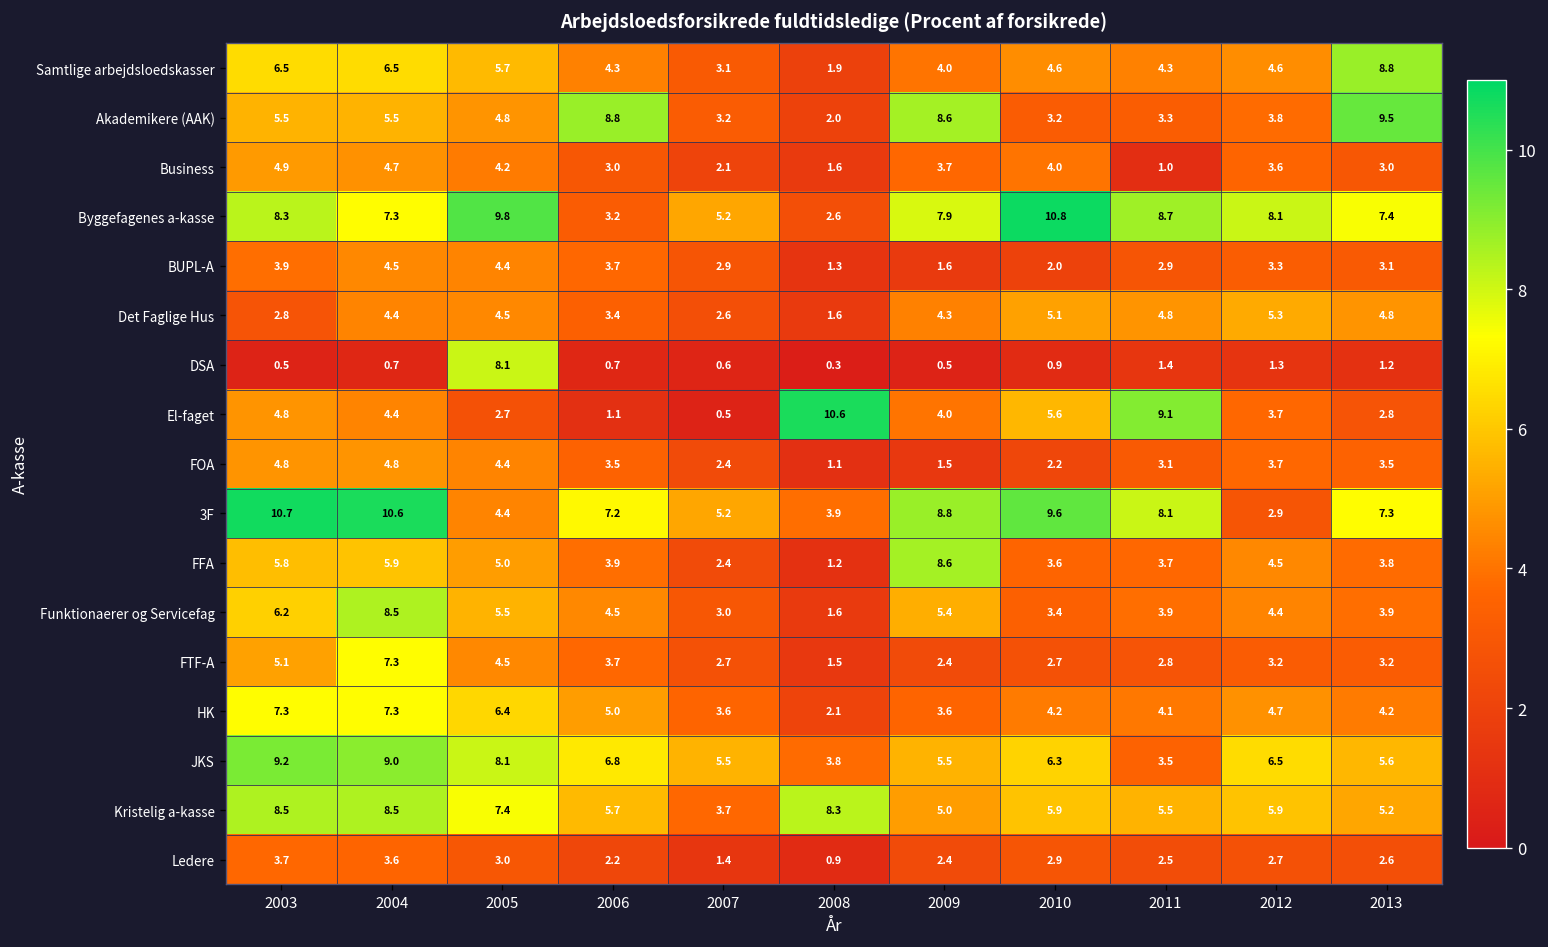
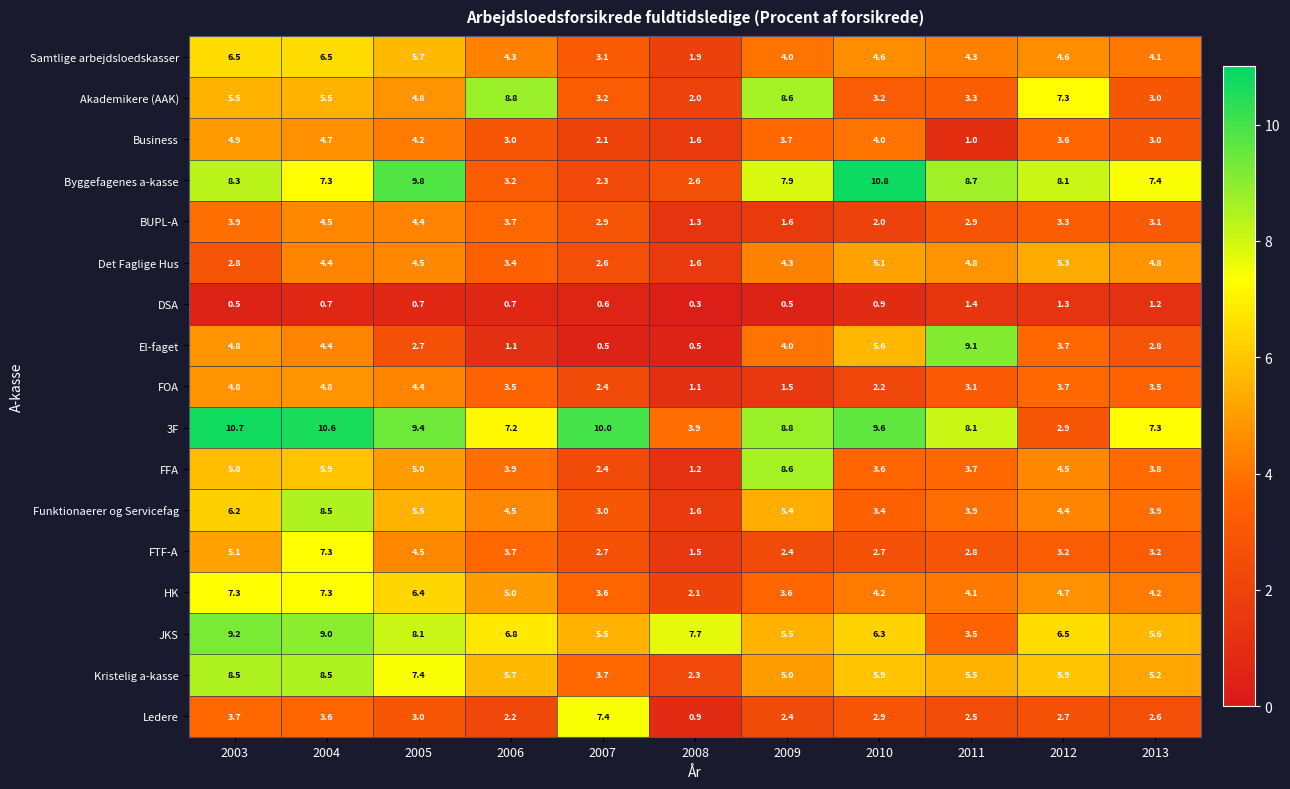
  {
    "Samtlige arbejdsloedskasser": {
      "2003": 6.5,
      "2004": 6.5,
      "2005": 5.7,
      "2006": 4.3,
      "2007": 3.1,
      "2008": 1.9,
      "2009": 4.0,
      "2010": 4.6,
      "2011": 4.3,
      "2012": 4.6,
-     "2013": 8.8
+     "2013": 4.1
    },
    "Akademikere (AAK)": {
      "2003": 5.5,
      "2004": 5.5,
      "2005": 4.8,
      "2006": 8.8,
      "2007": 3.2,
      "2008": 2.0,
      "2009": 8.6,
      "2010": 3.2,
      "2011": 3.3,
-     "2012": 3.8,
-     "2013": 9.5
+     "2012": 7.3,
+     "2013": 3.0
    },
    "Business": {
      "2003": 4.9,
      "2004": 4.7,
      "2005": 4.2,
      "2006": 3.0,
      "2007": 2.1,
      "2008": 1.6,
      "2009": 3.7,
      "2010": 4.0,
      "2011": 1.0,
      "2012": 3.6,
      "2013": 3.0
    },
    "Byggefagenes a-kasse": {
      "2003": 8.3,
      "2004": 7.3,
      "2005": 9.8,
      "2006": 3.2,
-     "2007": 5.2,
+     "2007": 2.3,
      "2008": 2.6,
      "2009": 7.9,
      "2010": 10.8,
      "2011": 8.7,
      "2012": 8.1,
      "2013": 7.4
    },
    "BUPL-A": {
      "2003": 3.9,
      "2004": 4.5,
      "2005": 4.4,
      "2006": 3.7,
      "2007": 2.9,
      "2008": 1.3,
      "2009": 1.6,
      "2010": 2.0,
      "2011": 2.9,
      "2012": 3.3,
      "2013": 3.1
    },
    "Det Faglige Hus": {
      "2003": 2.8,
      "2004": 4.4,
      "2005": 4.5,
      "2006": 3.4,
      "2007": 2.6,
      "2008": 1.6,
      "2009": 4.3,
      "2010": 5.1,
      "2011": 4.8,
      "2012": 5.3,
      "2013": 4.8
    },
    "DSA": {
      "2003": 0.5,
      "2004": 0.7,
-     "2005": 8.1,
+     "2005": 0.7,
      "2006": 0.7,
      "2007": 0.6,
      "2008": 0.3,
      "2009": 0.5,
      "2010": 0.9,
      "2011": 1.4,
      "2012": 1.3,
      "2013": 1.2
    },
    "El-faget": {
      "2003": 4.8,
      "2004": 4.4,
      "2005": 2.7,
      "2006": 1.1,
      "2007": 0.5,
-     "2008": 10.6,
+     "2008": 0.5,
      "2009": 4.0,
      "2010": 5.6,
      "2011": 9.1,
      "2012": 3.7,
      "2013": 2.8
    },
    "FOA": {
      "2003": 4.8,
      "2004": 4.8,
      "2005": 4.4,
      "2006": 3.5,
      "2007": 2.4,
      "2008": 1.1,
      "2009": 1.5,
      "2010": 2.2,
      "2011": 3.1,
      "2012": 3.7,
      "2013": 3.5
    },
    "3F": {
      "2003": 10.7,
      "2004": 10.6,
-     "2005": 4.4,
+     "2005": 9.4,
      "2006": 7.2,
-     "2007": 5.2,
+     "2007": 10.0,
      "2008": 3.9,
      "2009": 8.8,
      "2010": 9.6,
      "2011": 8.1,
      "2012": 2.9,
      "2013": 7.3
    },
    "FFA": {
      "2003": 5.8,
      "2004": 5.9,
      "2005": 5.0,
      "2006": 3.9,
      "2007": 2.4,
      "2008": 1.2,
      "2009": 8.6,
      "2010": 3.6,
      "2011": 3.7,
      "2012": 4.5,
      "2013": 3.8
    },
    "Funktionaerer og Servicefag": {
      "2003": 6.2,
      "2004": 8.5,
      "2005": 5.5,
      "2006": 4.5,
      "2007": 3.0,
      "2008": 1.6,
      "2009": 5.4,
      "2010": 3.4,
      "2011": 3.9,
      "2012": 4.4,
      "2013": 3.9
    },
    "FTF-A": {
      "2003": 5.1,
      "2004": 7.3,
      "2005": 4.5,
      "2006": 3.7,
      "2007": 2.7,
      "2008": 1.5,
      "2009": 2.4,
      "2010": 2.7,
      "2011": 2.8,
      "2012": 3.2,
      "2013": 3.2
    },
    "HK": {
      "2003": 7.3,
      "2004": 7.3,
      "2005": 6.4,
      "2006": 5.0,
      "2007": 3.6,
      "2008": 2.1,
      "2009": 3.6,
      "2010": 4.2,
      "2011": 4.1,
      "2012": 4.7,
      "2013": 4.2
    },
    "JKS": {
      "2003": 9.2,
      "2004": 9.0,
      "2005": 8.1,
      "2006": 6.8,
      "2007": 5.5,
-     "2008": 3.8,
+     "2008": 7.7,
      "2009": 5.5,
      "2010": 6.3,
      "2011": 3.5,
      "2012": 6.5,
      "2013": 5.6
    },
    "Kristelig a-kasse": {
      "2003": 8.5,
      "2004": 8.5,
      "2005": 7.4,
      "2006": 5.7,
      "2007": 3.7,
-     "2008": 8.3,
+     "2008": 2.3,
      "2009": 5.0,
      "2010": 5.9,
      "2011": 5.5,
      "2012": 5.9,
      "2013": 5.2
    },
    "Ledere": {
      "2003": 3.7,
      "2004": 3.6,
      "2005": 3.0,
      "2006": 2.2,
-     "2007": 1.4,
+     "2007": 7.4,
      "2008": 0.9,
      "2009": 2.4,
      "2010": 2.9,
      "2011": 2.5,
      "2012": 2.7,
      "2013": 2.6
    }
  }
